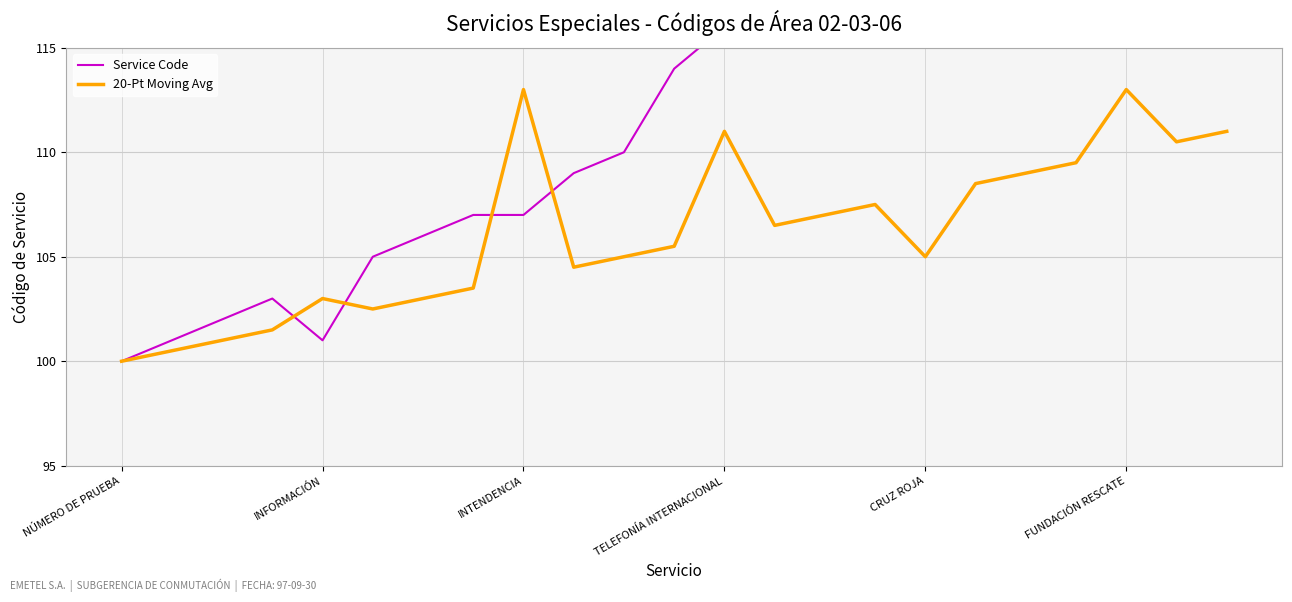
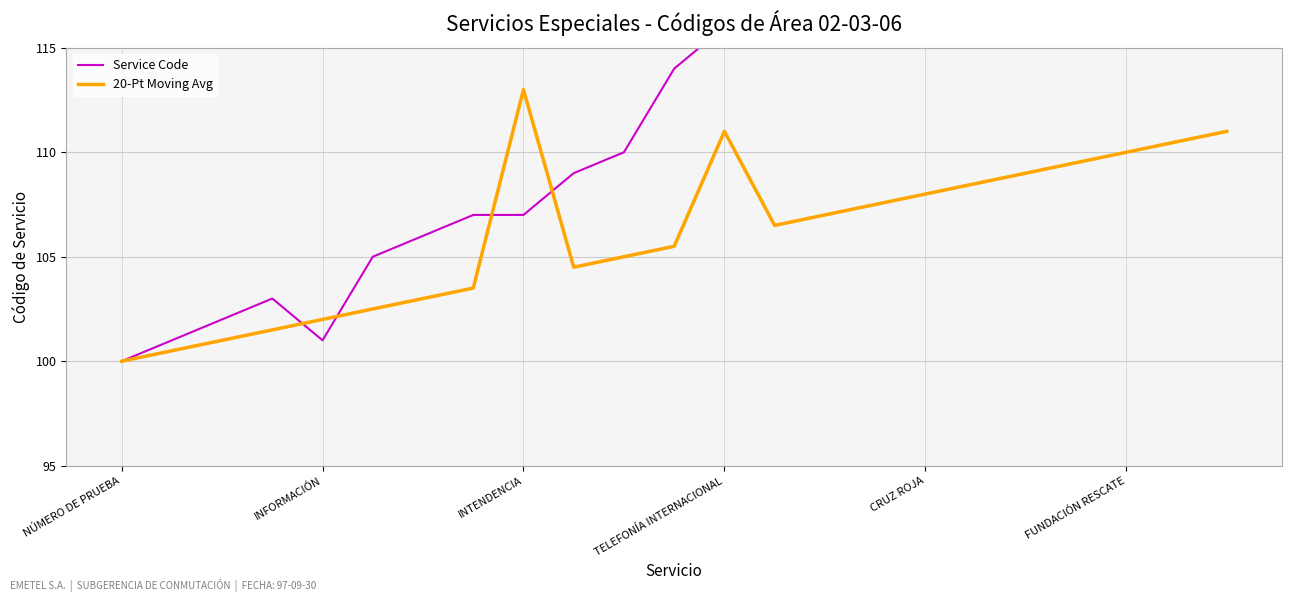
  {
    "Service Code": {
      "INFORMACIÓN": 101,
      "INTENDENCIA": 107
    },
    "20-Pt Moving Avg": {
-     "INFORMACIÓN": 103,
+     "INFORMACIÓN": 102,
      "INTENDENCIA": 113,
      "TELEFONÍA INTERNACIONAL": 111,
-     "CRUZ ROJA": 105,
-     "FUNDACIÓN RESCATE": 113
+     "CRUZ ROJA": 108,
+     "FUNDACIÓN RESCATE": 110
    }
  }
